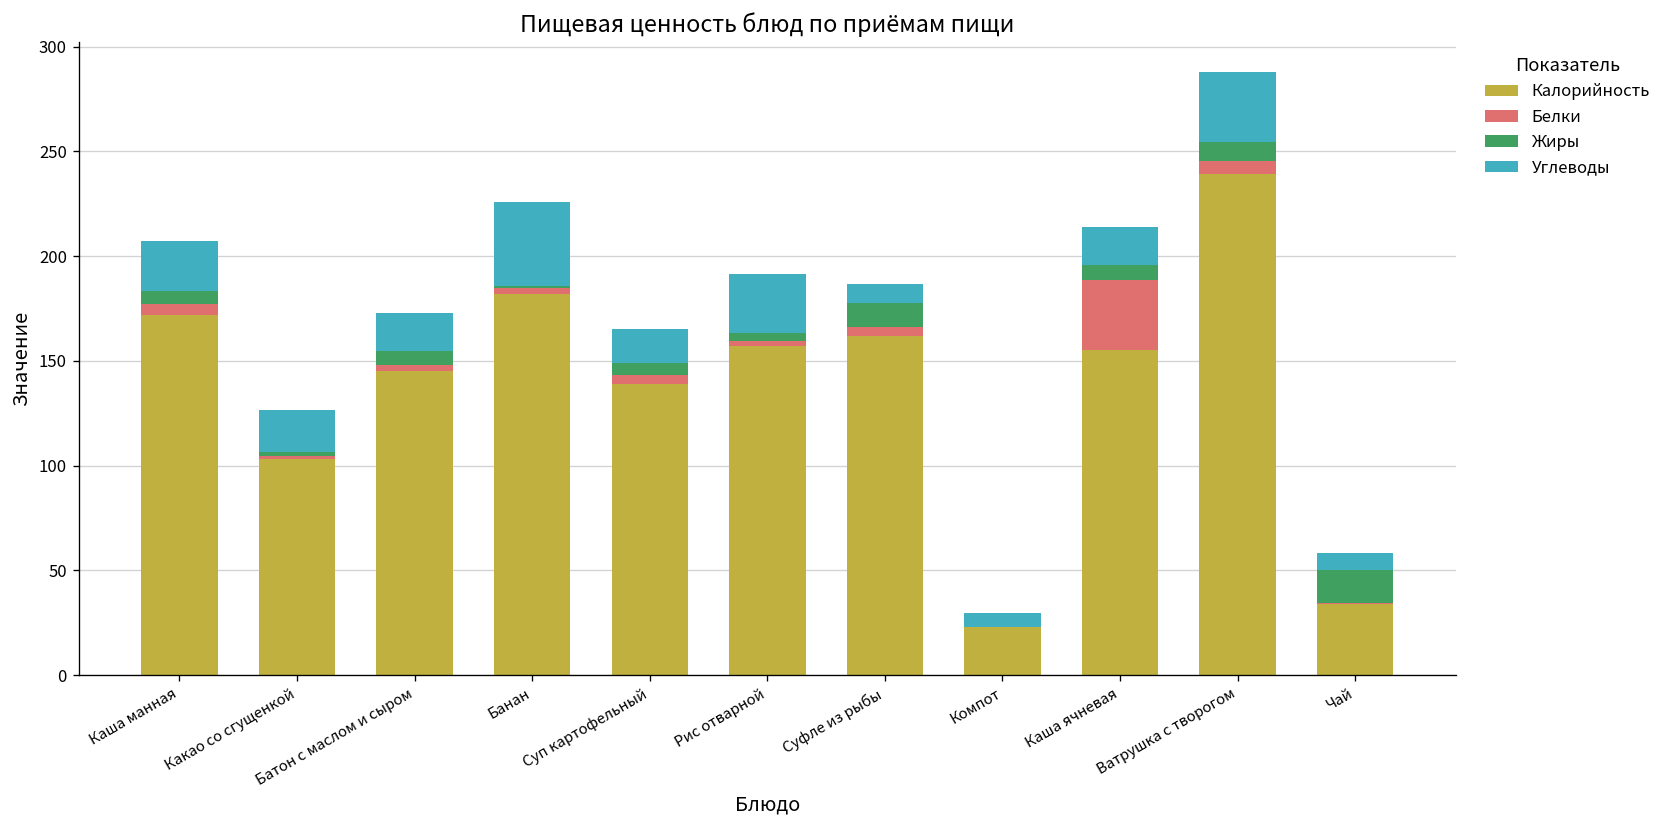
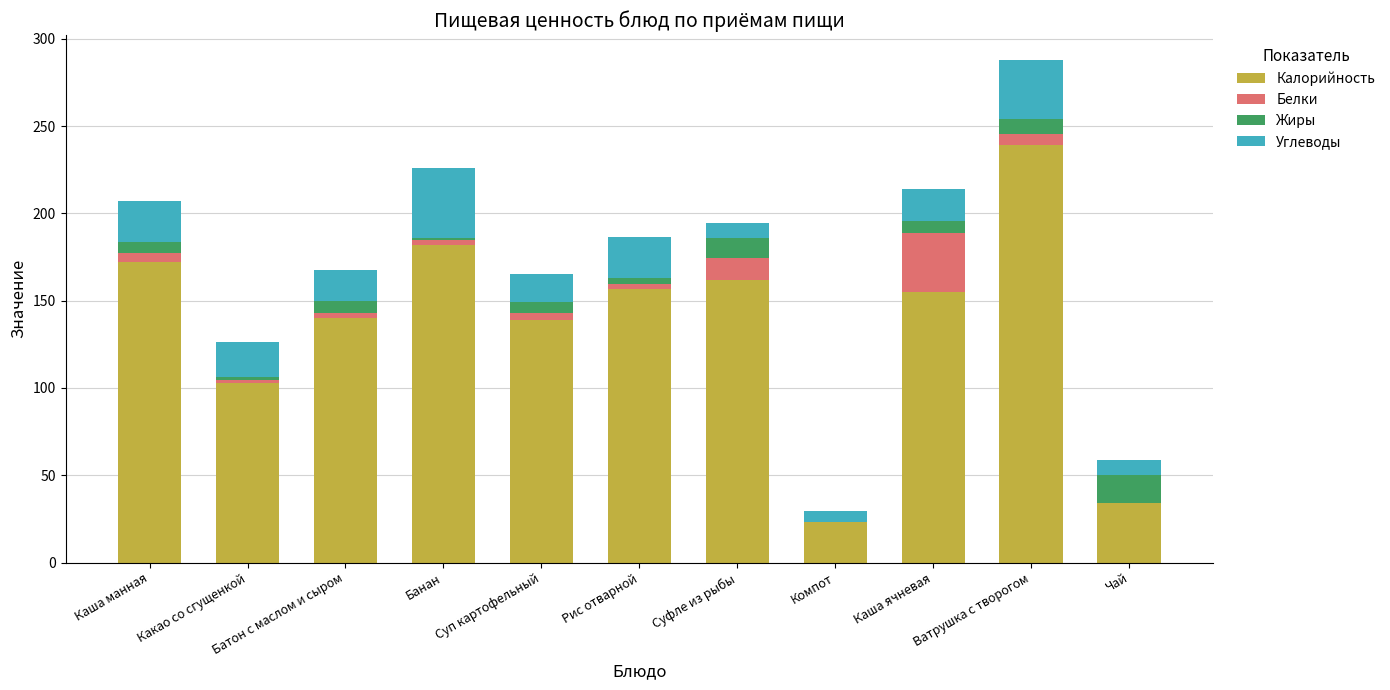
  {
    "Калорийность": {
      "Каша манная": 172,
      "Какао со сгущенкой": 103,
-     "Батон с маслом и сыром": 145,
+     "Батон с маслом и сыром": 140,
      "Банан": 182,
      "Суп картофельный": 139,
      "Рис отварной": 157,
      "Суфле из рыбы": 162,
      "Компот": 23,
      "Каша ячневая": 155,
      "Ватрушка с творогом": 239,
      "Чай": 34
    },
    "Белки": {
      "Каша манная": 5,
      "Какао со сгущенкой": 2,
      "Батон с маслом и сыром": 3,
      "Банан": 3,
      "Суп картофельный": 4,
      "Рис отварной": 3,
-     "Суфле из рыбы": 4,
+     "Суфле из рыбы": 12,
      "Компот": 0,
      "Каша ячневая": 34,
      "Ватрушка с творогом": 7
    },
    "Жиры": {
      "Каша манная": 6,
      "Какао со сгущенкой": 2,
      "Батон с маслом и сыром": 7,
      "Суп картофельный": 6,
      "Рис отварной": 4,
      "Суфле из рыбы": 11,
      "Компот": 0,
      "Каша ячневая": 7,
      "Ватрушка с творогом": 9,
      "Чай": 16
    },
    "Углеводы": {
      "Каша манная": 24,
      "Какао со сгущенкой": 20,
      "Батон с маслом и сыром": 18,
      "Банан": 40,
      "Суп картофельный": 16,
-     "Рис отварной": 28,
+     "Рис отварной": 24,
      "Суфле из рыбы": 9,
      "Компот": 7,
      "Каша ячневая": 18,
      "Ватрушка с творогом": 33,
      "Чай": 8
    }
  }
